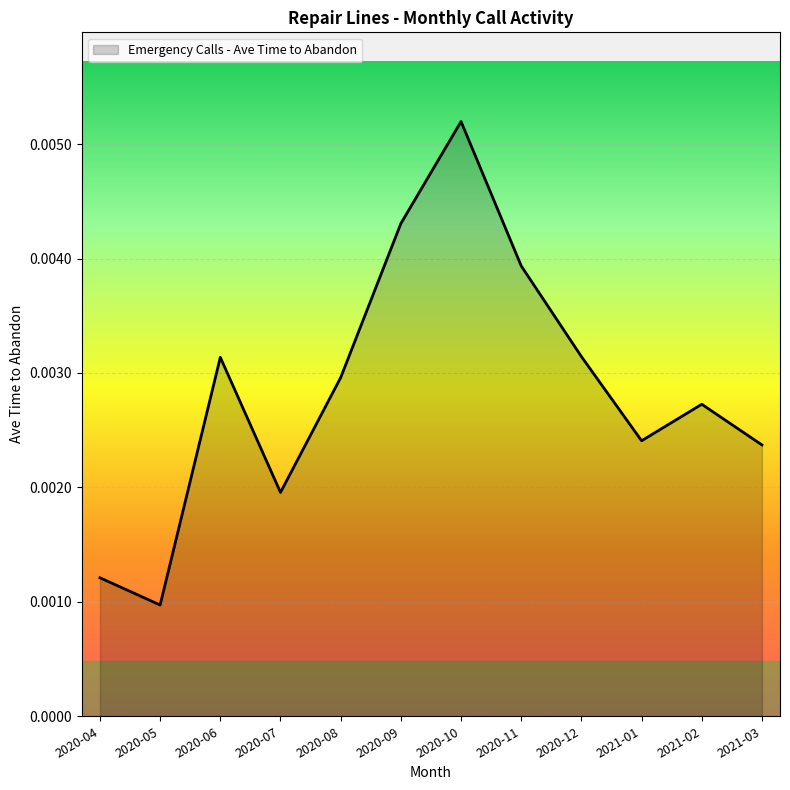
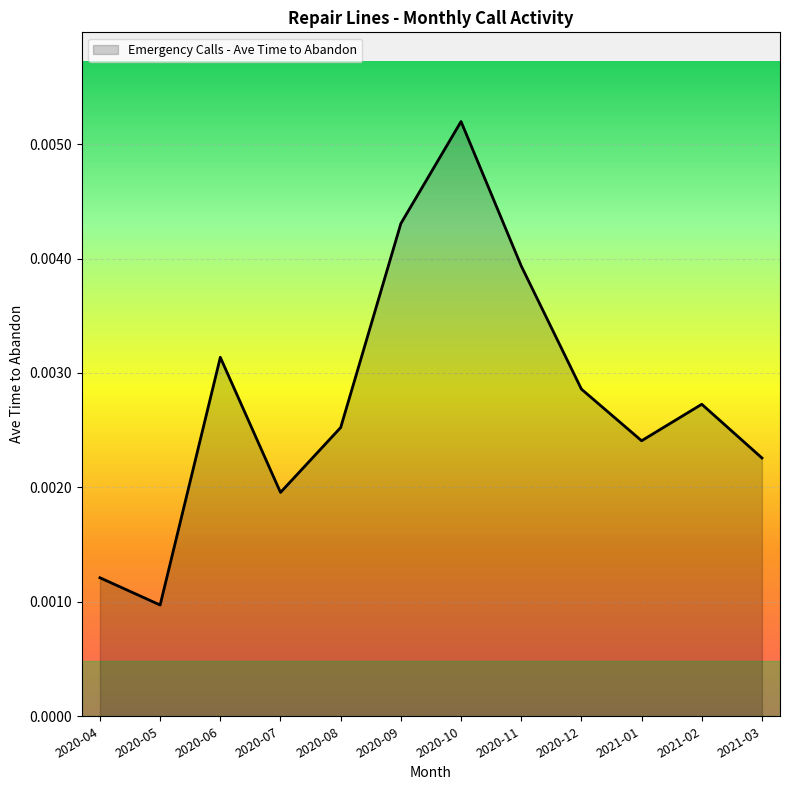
  {
    "2020-04": 0.00121,
    "2020-05": 0.00097,
    "2020-06": 0.00314,
    "2020-07": 0.00196,
-   "2020-08": 0.00296,
+   "2020-08": 0.00252,
    "2020-09": 0.00431,
    "2020-10": 0.00520,
    "2020-11": 0.00394,
-   "2020-12": 0.00314,
+   "2020-12": 0.00286,
    "2021-01": 0.00241,
    "2021-02": 0.00273,
-   "2021-03": 0.00237
+   "2021-03": 0.00226
  }
